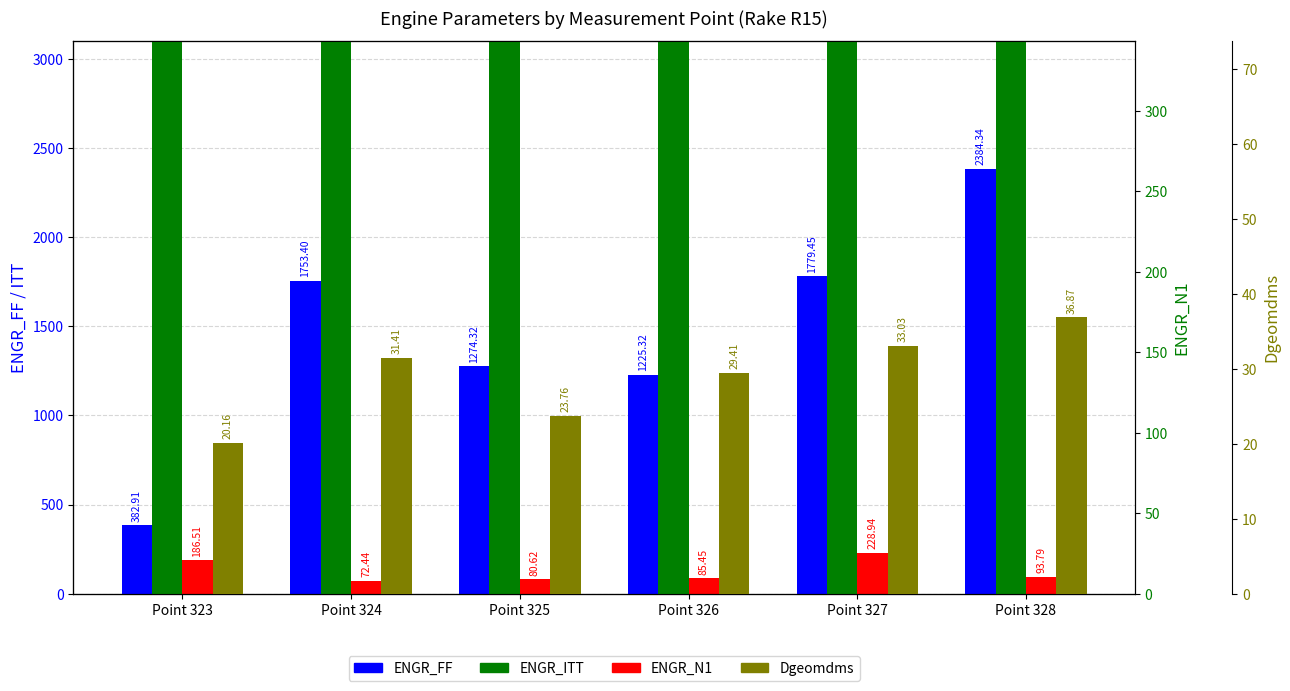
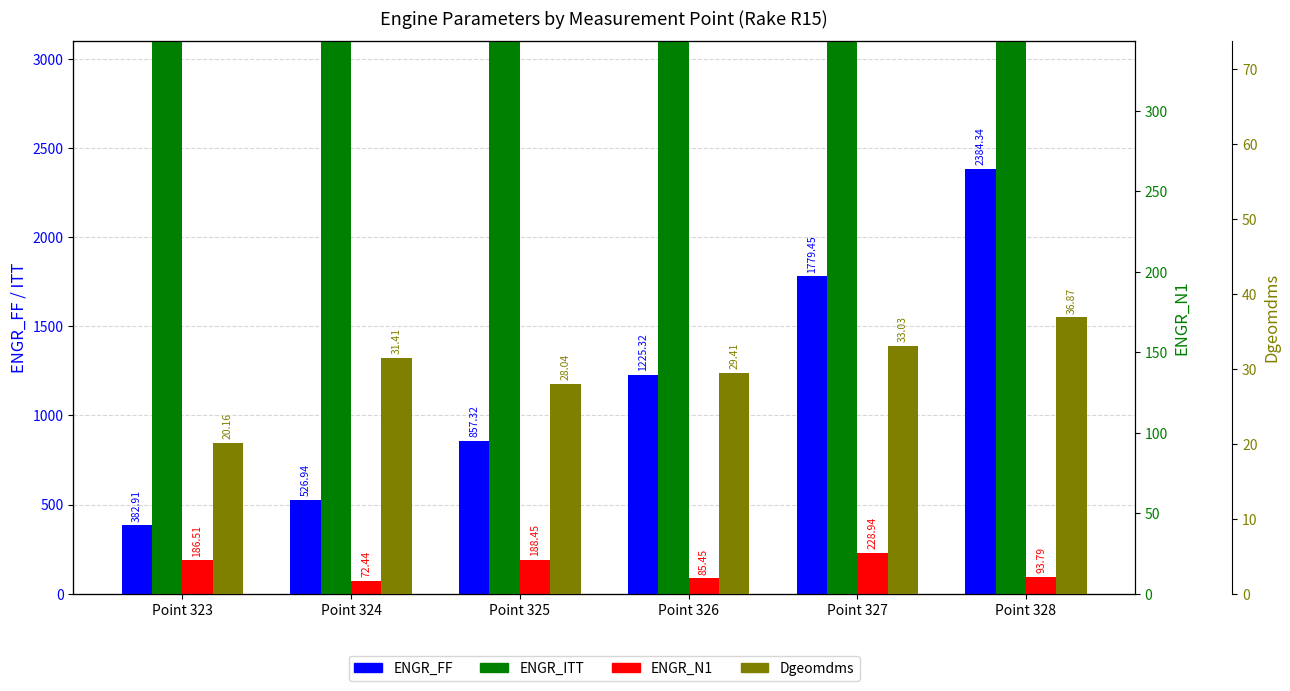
  {
    "ENGR_FF": {
      "Point 323": 382.91,
-     "Point 324": 1753.40,
-     "Point 325": 1274.32,
+     "Point 324": 526.94,
+     "Point 325": 857.32,
      "Point 326": 1225.32,
      "Point 327": 1779.45,
      "Point 328": 2384.34
    },
    "ENGR_N1": {
      "Point 323": 186.51,
      "Point 324": 72.44,
-     "Point 325": 80.62,
+     "Point 325": 188.45,
      "Point 326": 85.45,
      "Point 327": 228.94,
      "Point 328": 93.79
    },
    "Dgeomdms": {
      "Point 323": 20.16,
      "Point 324": 31.41,
-     "Point 325": 23.76,
+     "Point 325": 28.04,
      "Point 326": 29.41,
      "Point 327": 33.03,
      "Point 328": 36.87
    }
  }
